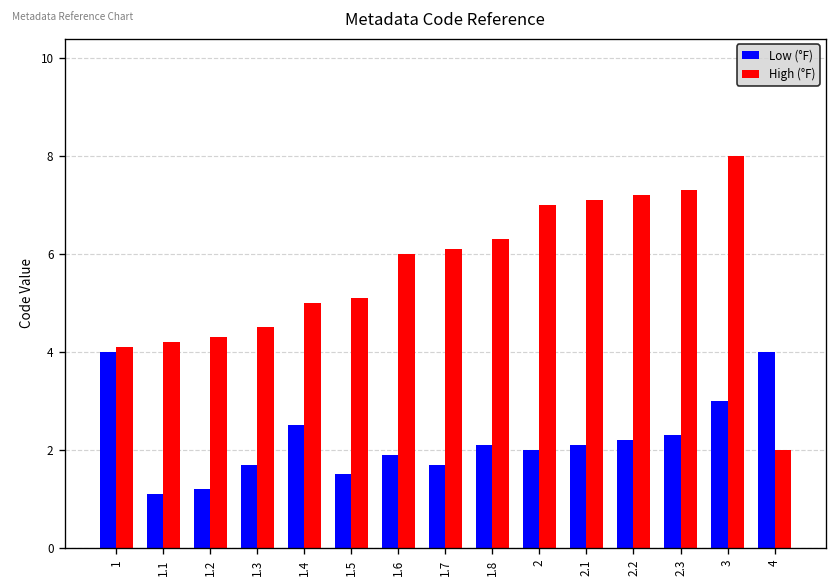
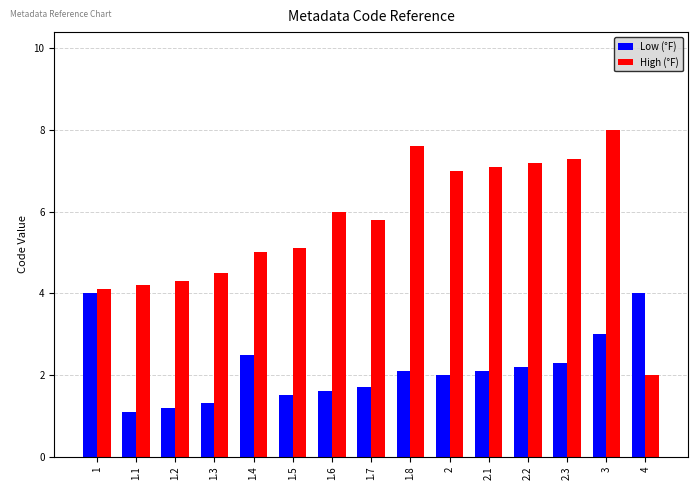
  {
    "Low (°F)": {
      "1": 4.0,
      "1.1": 1.1,
      "1.2": 1.2,
-     "1.3": 1.7,
+     "1.3": 1.3,
      "1.4": 2.5,
      "1.5": 1.5,
-     "1.6": 1.9,
+     "1.6": 1.6,
      "1.7": 1.7,
      "1.8": 2.1,
      "2": 2.0,
      "2.1": 2.1,
      "2.2": 2.2,
      "2.3": 2.3,
      "3": 3.0,
      "4": 4.0
    },
    "High (°F)": {
      "1": 4.1,
      "1.1": 4.2,
      "1.2": 4.3,
      "1.3": 4.5,
      "1.4": 5.0,
      "1.5": 5.1,
      "1.6": 6.0,
-     "1.7": 6.1,
-     "1.8": 6.3,
+     "1.7": 5.8,
+     "1.8": 7.6,
      "2": 7.0,
      "2.1": 7.1,
      "2.2": 7.2,
      "2.3": 7.3,
      "3": 8.0,
      "4": 2.0
    }
  }
